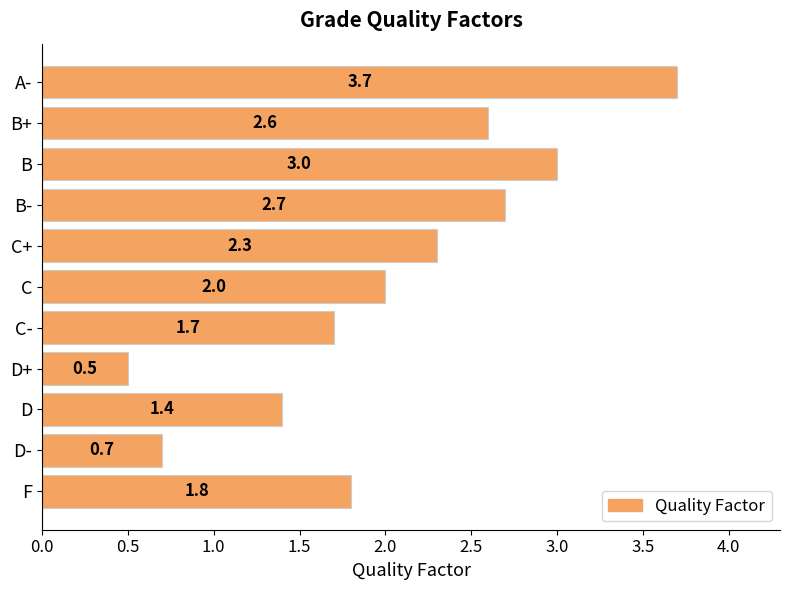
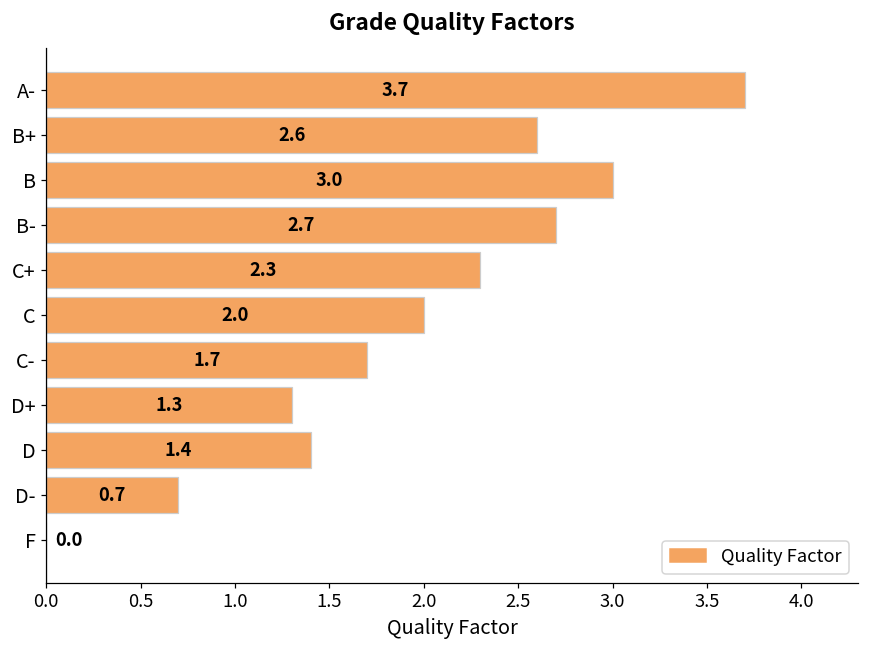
  {
    "A-": 3.7,
    "B+": 2.6,
    "B": 3.0,
    "B-": 2.7,
    "C+": 2.3,
    "C": 2.0,
    "C-": 1.7,
-   "D+": 0.5,
+   "D+": 1.3,
    "D": 1.4,
    "D-": 0.7,
-   "F": 1.8
+   "F": 0.0
  }
